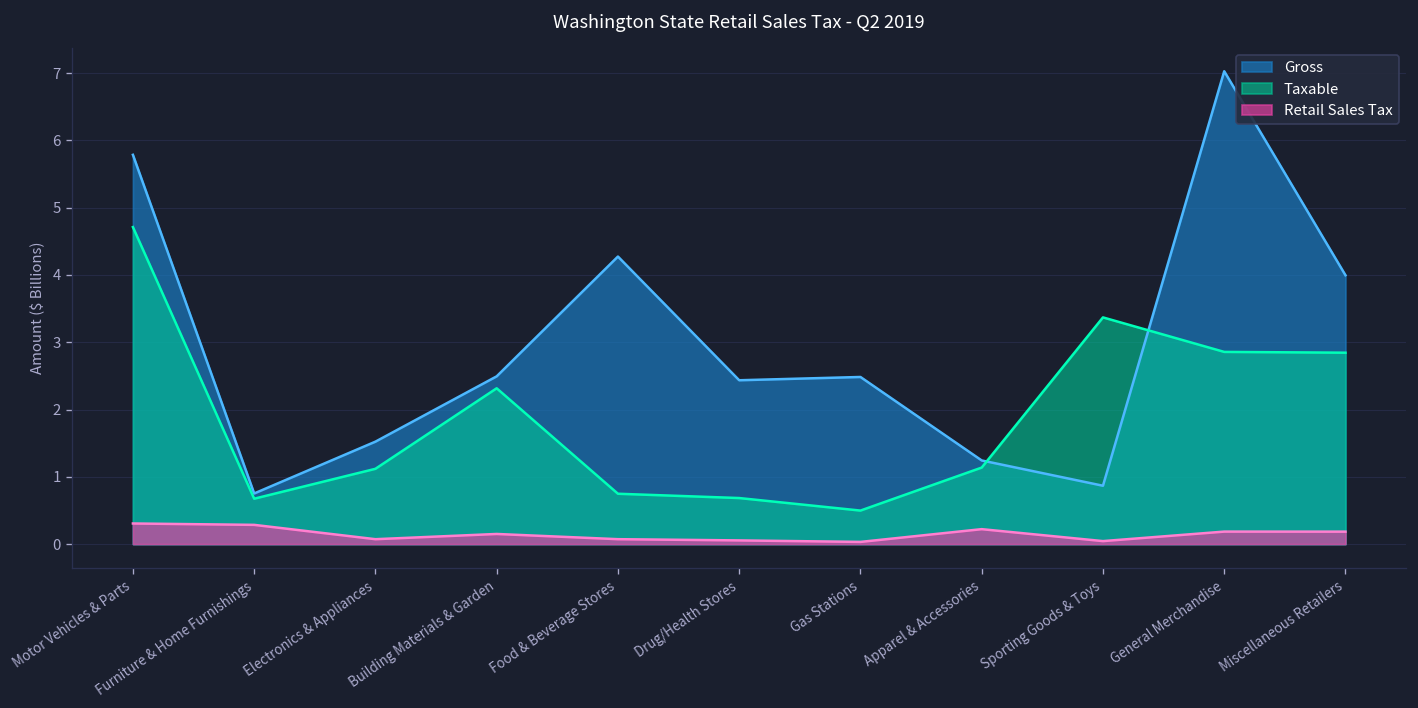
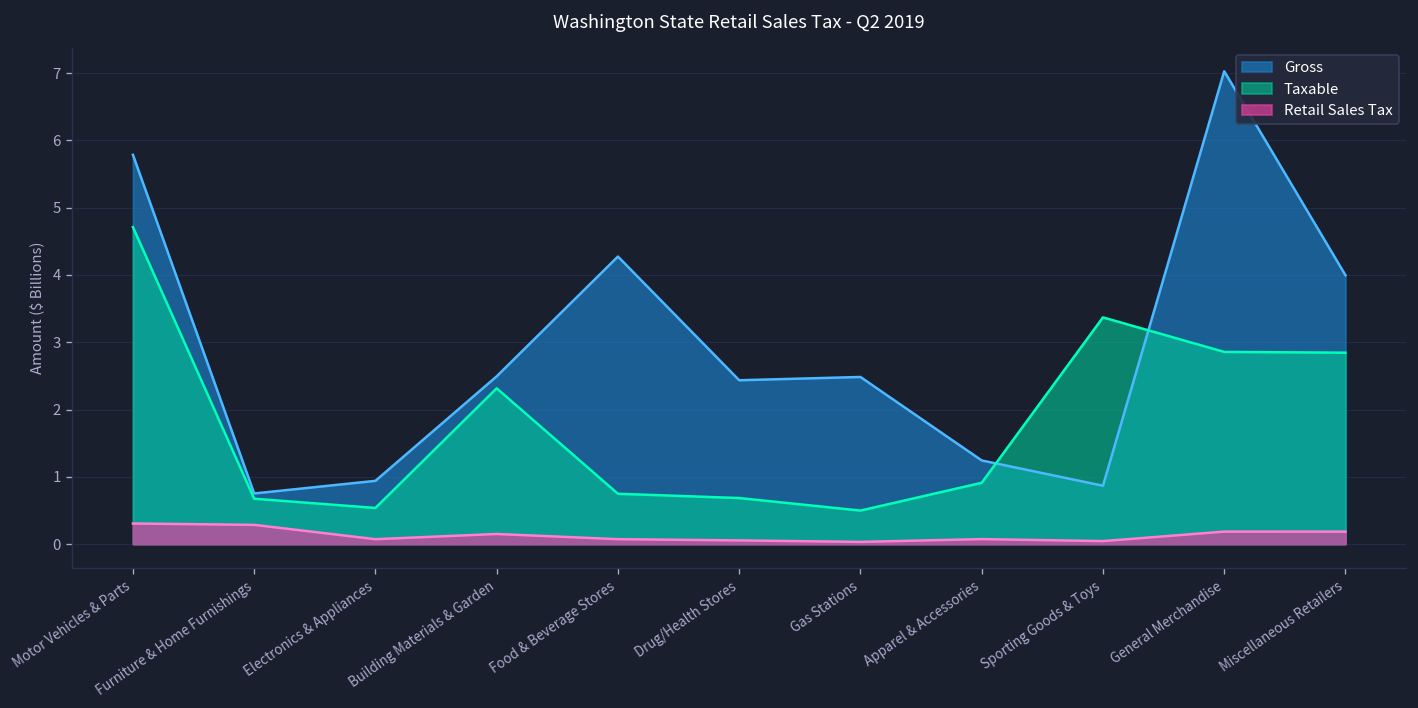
  {
    "Gross": {
      "Motor Vehicles & Parts": 5.8,
      "Furniture & Home Furnishings": 0.8,
-     "Electronics & Appliances": 1.5,
+     "Electronics & Appliances": 0.9,
      "Building Materials & Garden": 2.5,
      "Food & Beverage Stores": 4.3,
      "Drug/Health Stores": 2.4,
      "Gas Stations": 2.5,
      "Apparel & Accessories": 1.2,
      "Sporting Goods & Toys": 0.9,
      "General Merchandise": 7.0,
      "Miscellaneous Retailers": 4.0
    },
    "Taxable": {
      "Motor Vehicles & Parts": 4.7,
      "Furniture & Home Furnishings": 0.7,
-     "Electronics & Appliances": 1.1,
+     "Electronics & Appliances": 0.5,
      "Building Materials & Garden": 2.3,
      "Food & Beverage Stores": 0.7,
      "Drug/Health Stores": 0.7,
      "Gas Stations": 0.5,
-     "Apparel & Accessories": 1.1,
+     "Apparel & Accessories": 0.9,
      "Sporting Goods & Toys": 3.4,
      "General Merchandise": 2.9,
      "Miscellaneous Retailers": 2.8
    },
    "Retail Sales Tax": {
      "Motor Vehicles & Parts": 0.3,
      "Furniture & Home Furnishings": 0.3,
      "Electronics & Appliances": 0.1,
      "Building Materials & Garden": 0.2,
      "Food & Beverage Stores": 0.1,
      "Drug/Health Stores": 0.1,
      "Gas Stations": 0.0,
-     "Apparel & Accessories": 0.2,
+     "Apparel & Accessories": 0.1,
      "Sporting Goods & Toys": 0.0,
      "General Merchandise": 0.2,
      "Miscellaneous Retailers": 0.2
    }
  }
